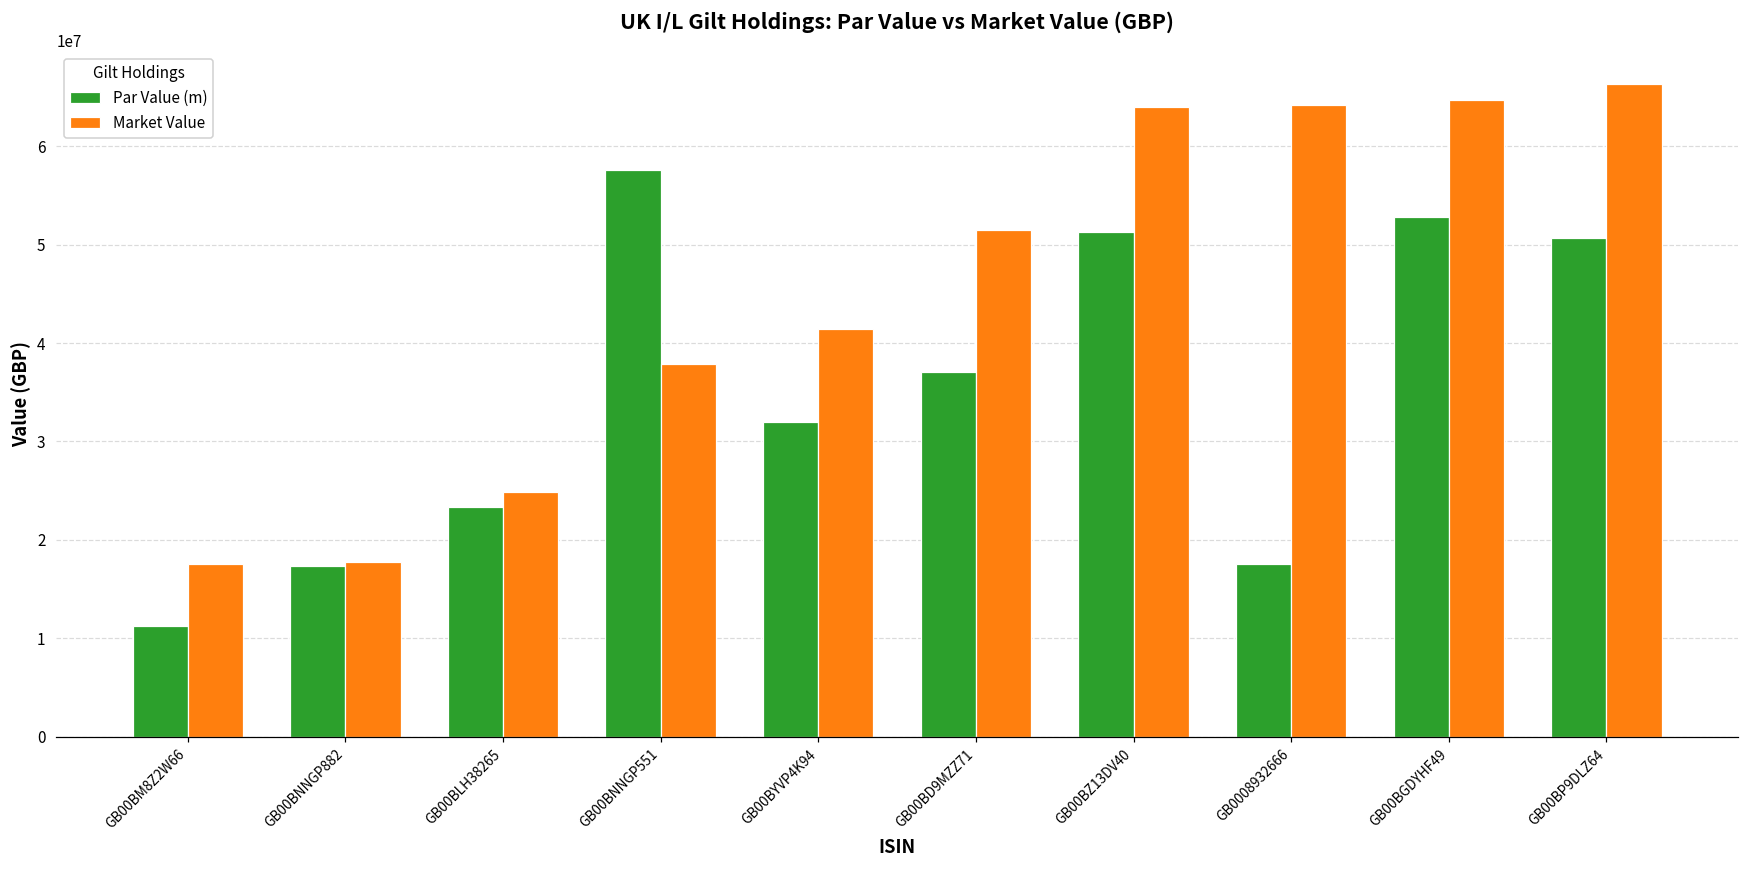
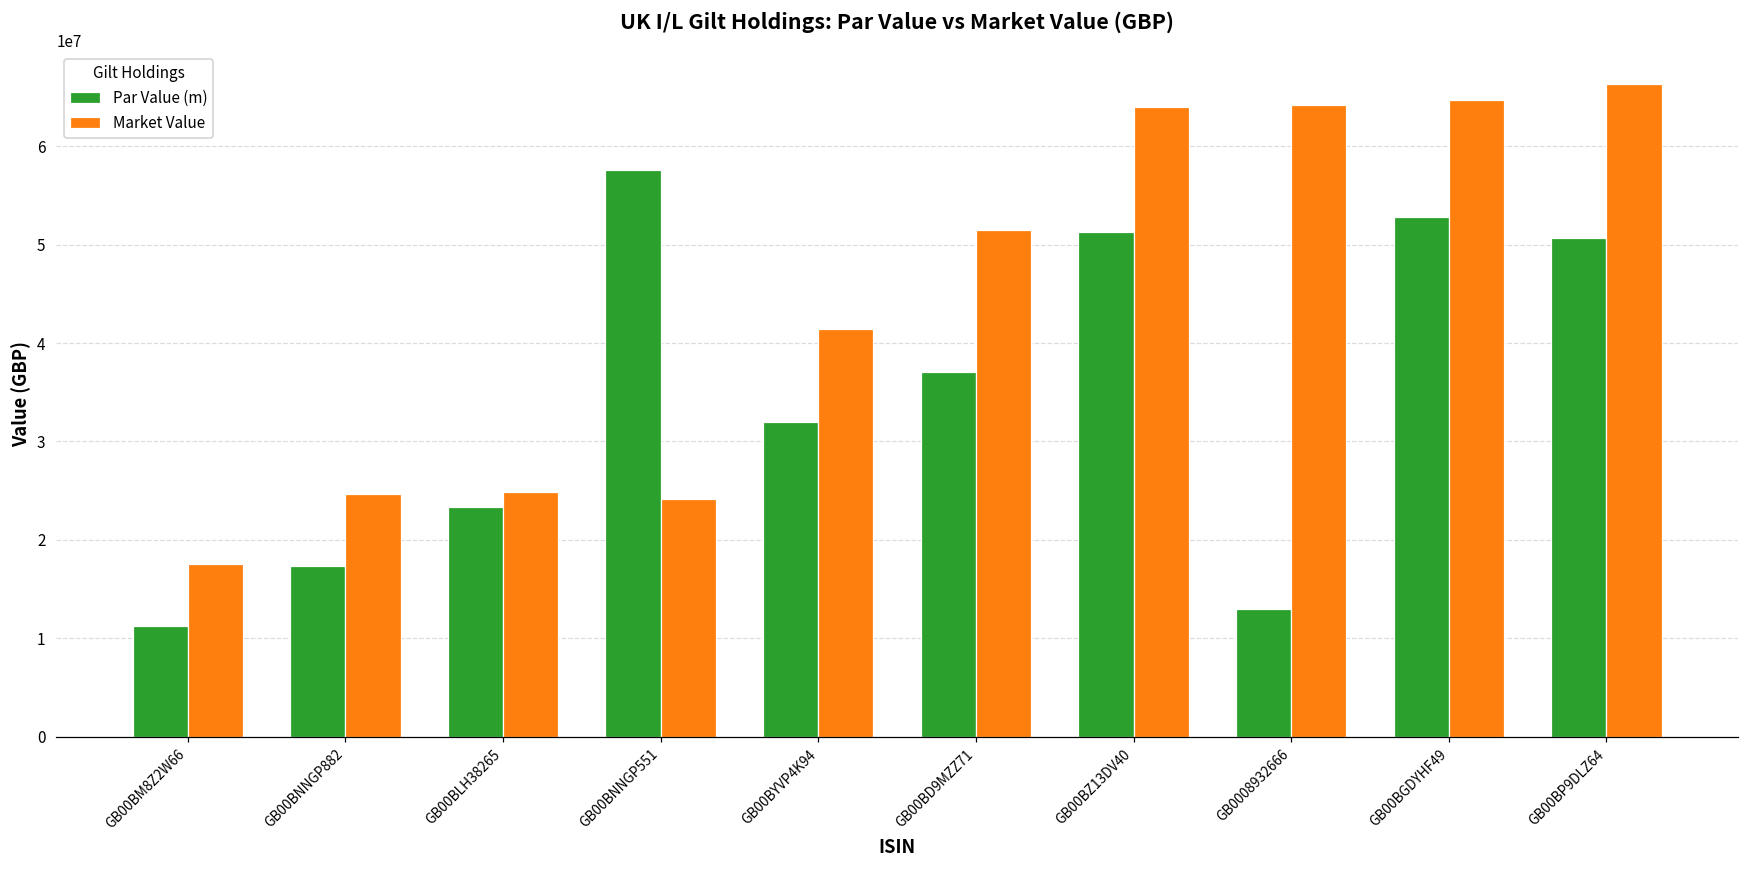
  {
    "Par Value (m)": {
      "GB00BM8Z2W66": 11000000,
      "GB00BNNGP882": 17000000,
      "GB00BLH38265": 23000000,
      "GB00BNNGP551": 58000000,
      "GB00BYVP4K94": 32000000,
      "GB00BD9MZZ71": 37000000,
      "GB00BZ13DV40": 51000000,
-     "GB0008932666": 18000000,
+     "GB0008932666": 13000000,
      "GB00BGDYHF49": 53000000,
      "GB00BP9DLZ64": 51000000
    },
    "Market Value": {
      "GB00BM8Z2W66": 18000000,
-     "GB00BNNGP882": 18000000,
+     "GB00BNNGP882": 25000000,
      "GB00BLH38265": 25000000,
-     "GB00BNNGP551": 38000000,
+     "GB00BNNGP551": 24000000,
      "GB00BYVP4K94": 41000000,
      "GB00BD9MZZ71": 52000000,
      "GB00BZ13DV40": 64000000,
      "GB0008932666": 64000000,
      "GB00BGDYHF49": 65000000,
      "GB00BP9DLZ64": 66000000
    }
  }
